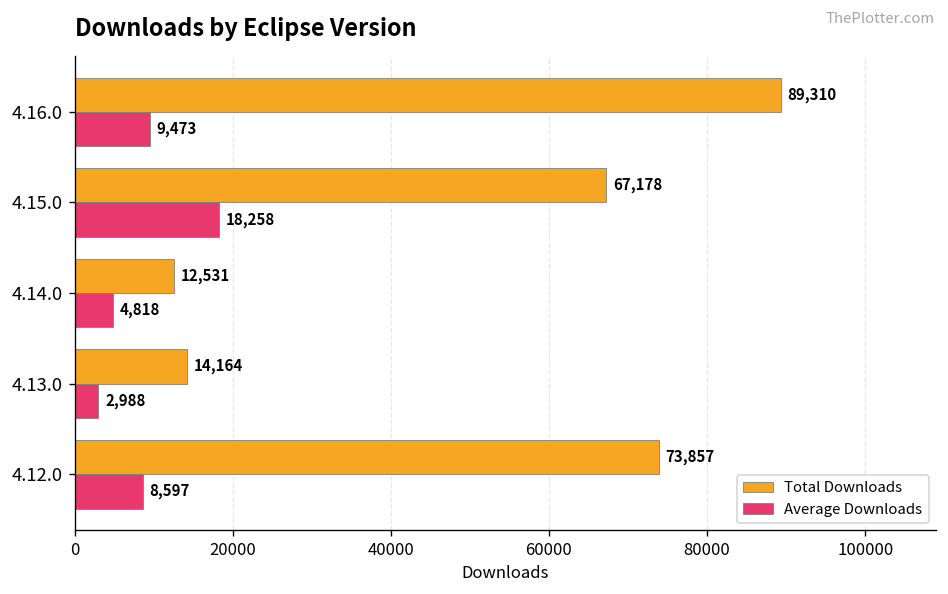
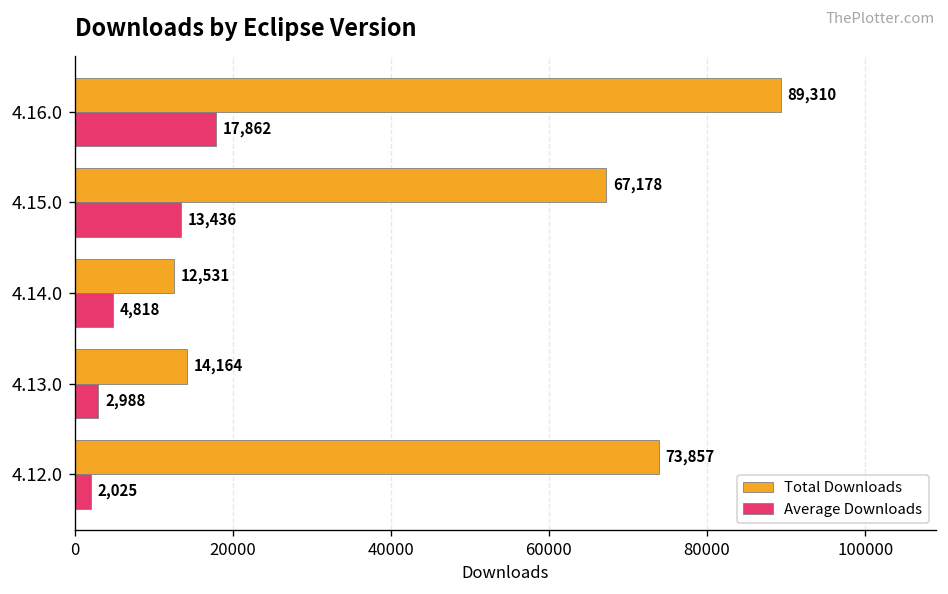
  {
    "Total Downloads": {
      "4.16.0": "89,310",
      "4.15.0": "67,178",
      "4.14.0": "12,531",
      "4.13.0": "14,164",
      "4.12.0": "73,857"
    },
    "Average Downloads": {
-     "4.16.0": "9,473",
-     "4.15.0": "18,258",
+     "4.16.0": "17,862",
+     "4.15.0": "13,436",
      "4.14.0": "4,818",
      "4.13.0": "2,988",
-     "4.12.0": "8,597"
+     "4.12.0": "2,025"
    }
  }
